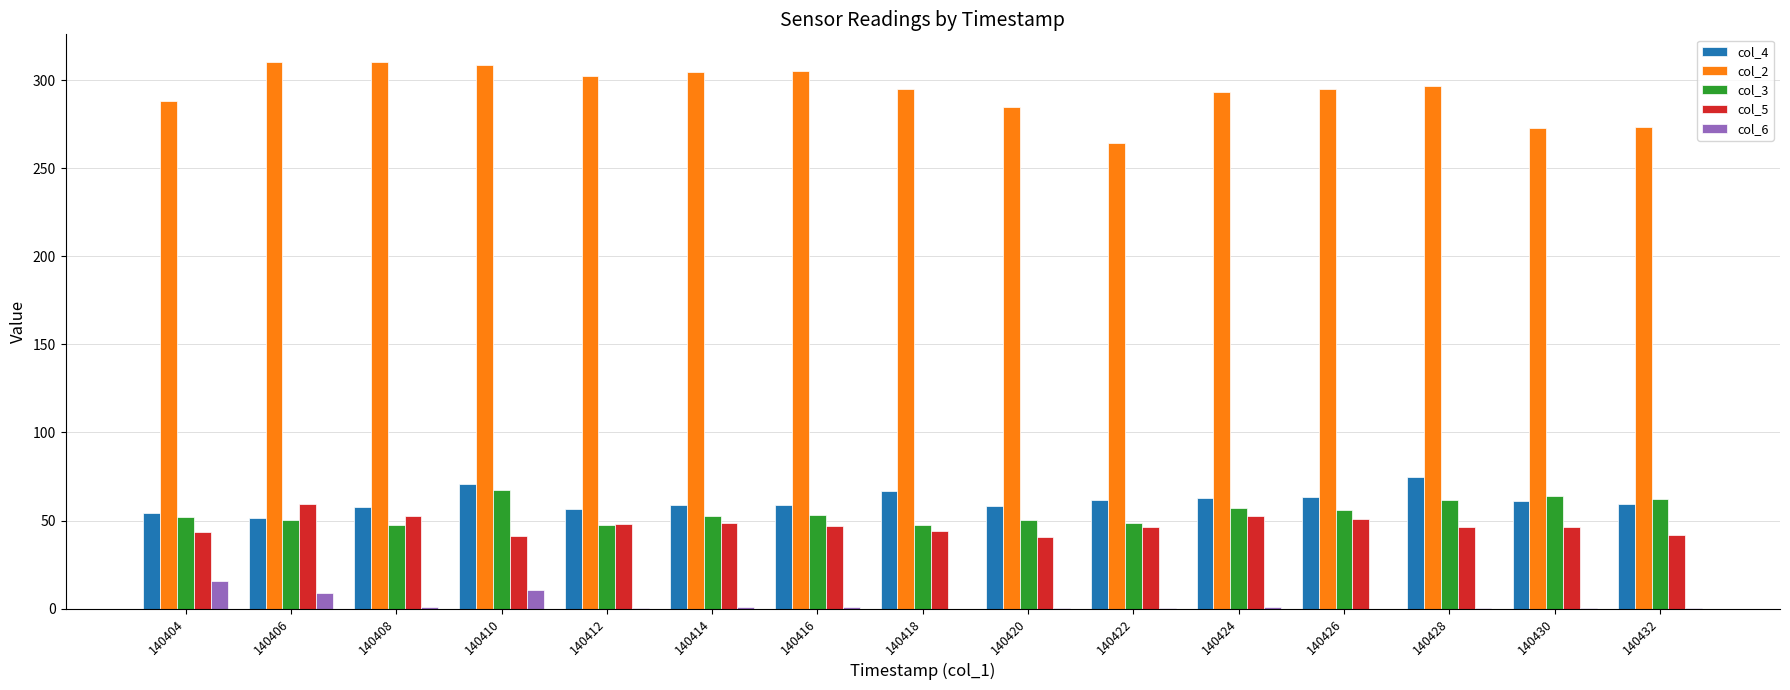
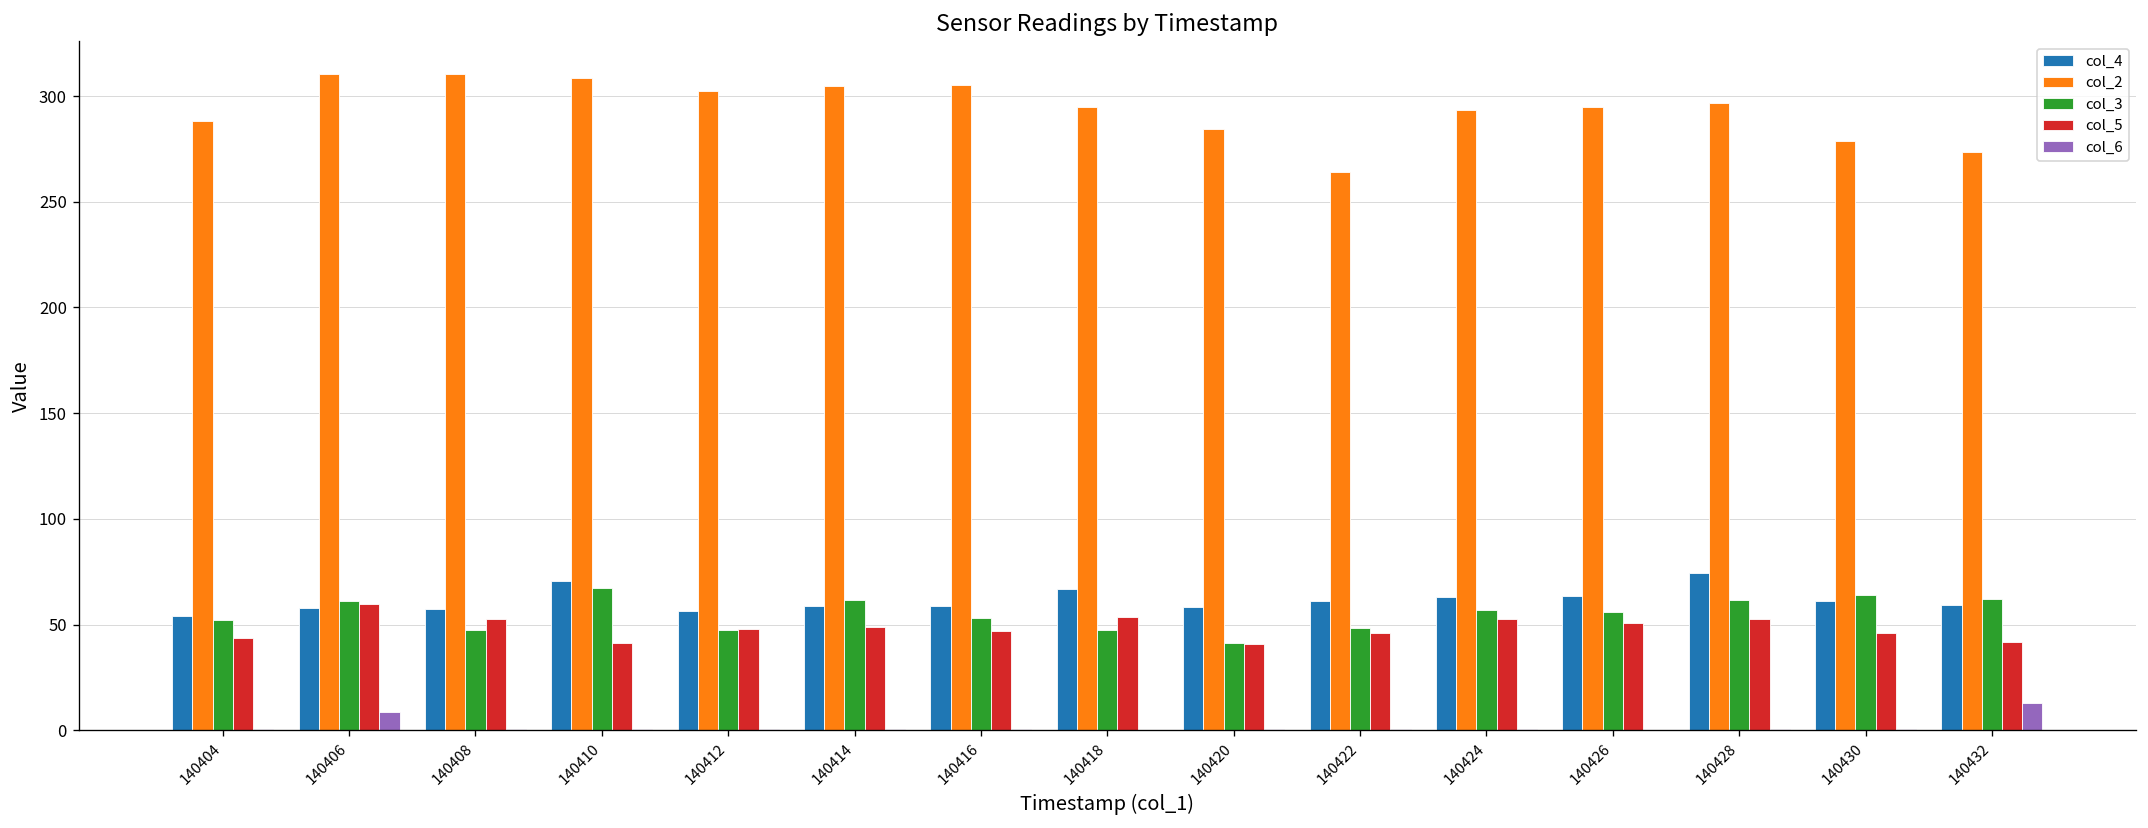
  {
    "col_4": {
      "140404": 54,
-     "140406": 52,
+     "140406": 58,
      "140408": 58,
      "140410": 71,
      "140412": 57,
      "140414": 59,
      "140416": 59,
      "140418": 67,
      "140420": 58,
      "140422": 61,
      "140424": 63,
      "140426": 63,
      "140428": 75,
      "140430": 61,
      "140432": 59
    },
    "col_2": {
      "140404": 288,
      "140406": 310,
      "140408": 310,
      "140410": 308,
      "140412": 303,
      "140414": 305,
      "140416": 305,
      "140418": 295,
      "140420": 284,
      "140422": 264,
      "140424": 293,
      "140426": 295,
      "140428": 297,
-     "140430": 273,
+     "140430": 279,
      "140432": 273
    },
    "col_3": {
      "140404": 52,
-     "140406": 50,
+     "140406": 61,
      "140408": 47,
      "140410": 67,
      "140412": 47,
-     "140414": 53,
+     "140414": 62,
      "140416": 53,
      "140418": 47,
-     "140420": 51,
+     "140420": 41,
      "140422": 49,
      "140424": 57,
      "140426": 56,
      "140428": 62,
      "140430": 64,
      "140432": 62
    },
    "col_5": {
      "140404": 44,
      "140406": 60,
      "140408": 53,
      "140410": 41,
      "140412": 48,
      "140414": 49,
      "140416": 47,
-     "140418": 44,
+     "140418": 54,
      "140420": 41,
      "140422": 46,
      "140424": 53,
      "140426": 51,
-     "140428": 47,
+     "140428": 53,
      "140430": 46,
      "140432": 42
    },
    "col_6": {
-     "140404": 16,
+     "140404": 1,
      "140406": 9,
-     "140410": 10,
+     "140410": 1,
      "140418": 0,
      "140426": 0,
-     "140432": 1
+     "140432": 13
    }
  }
